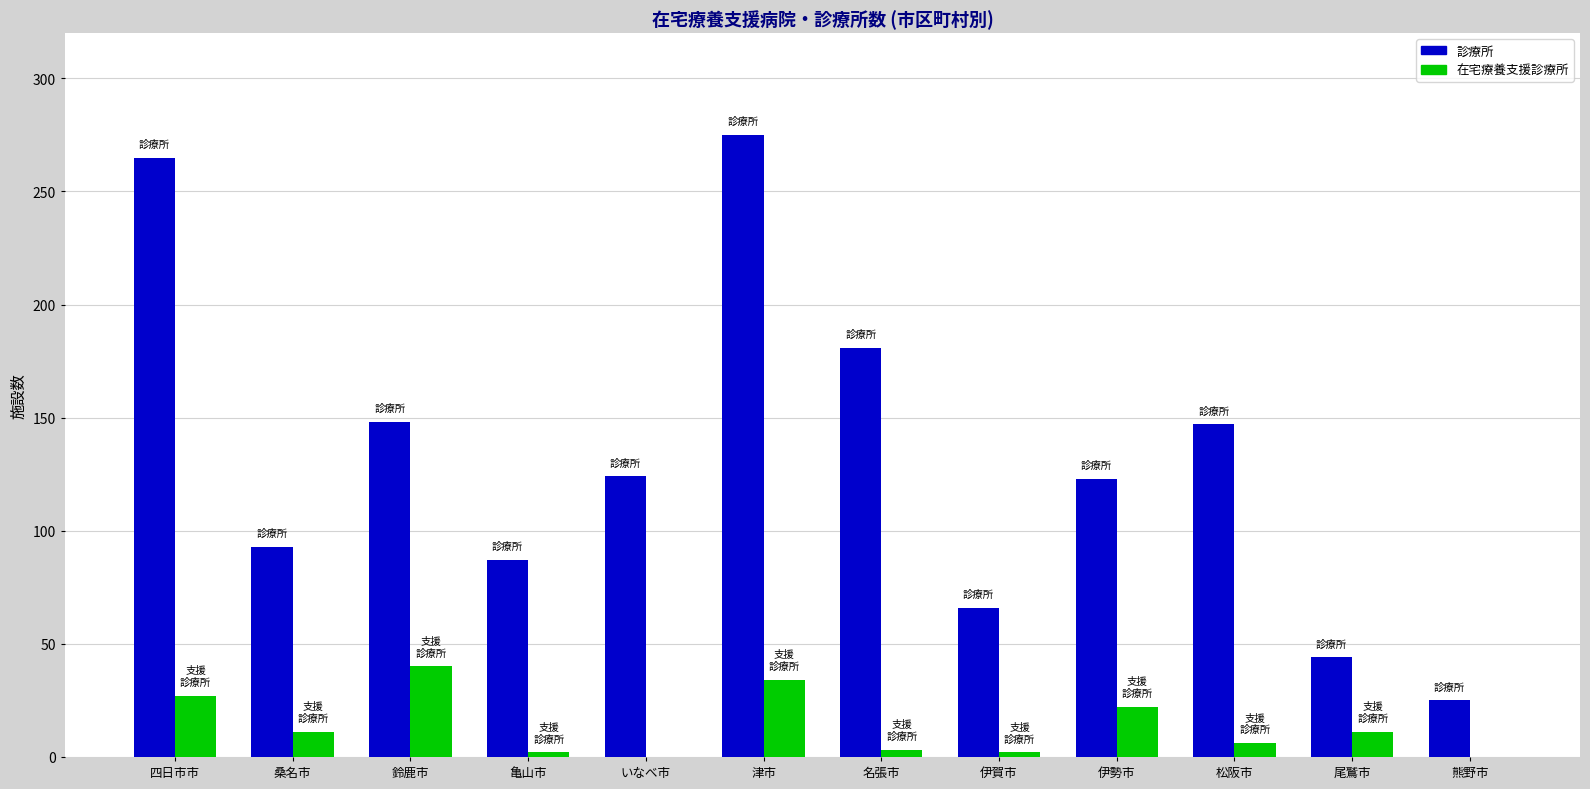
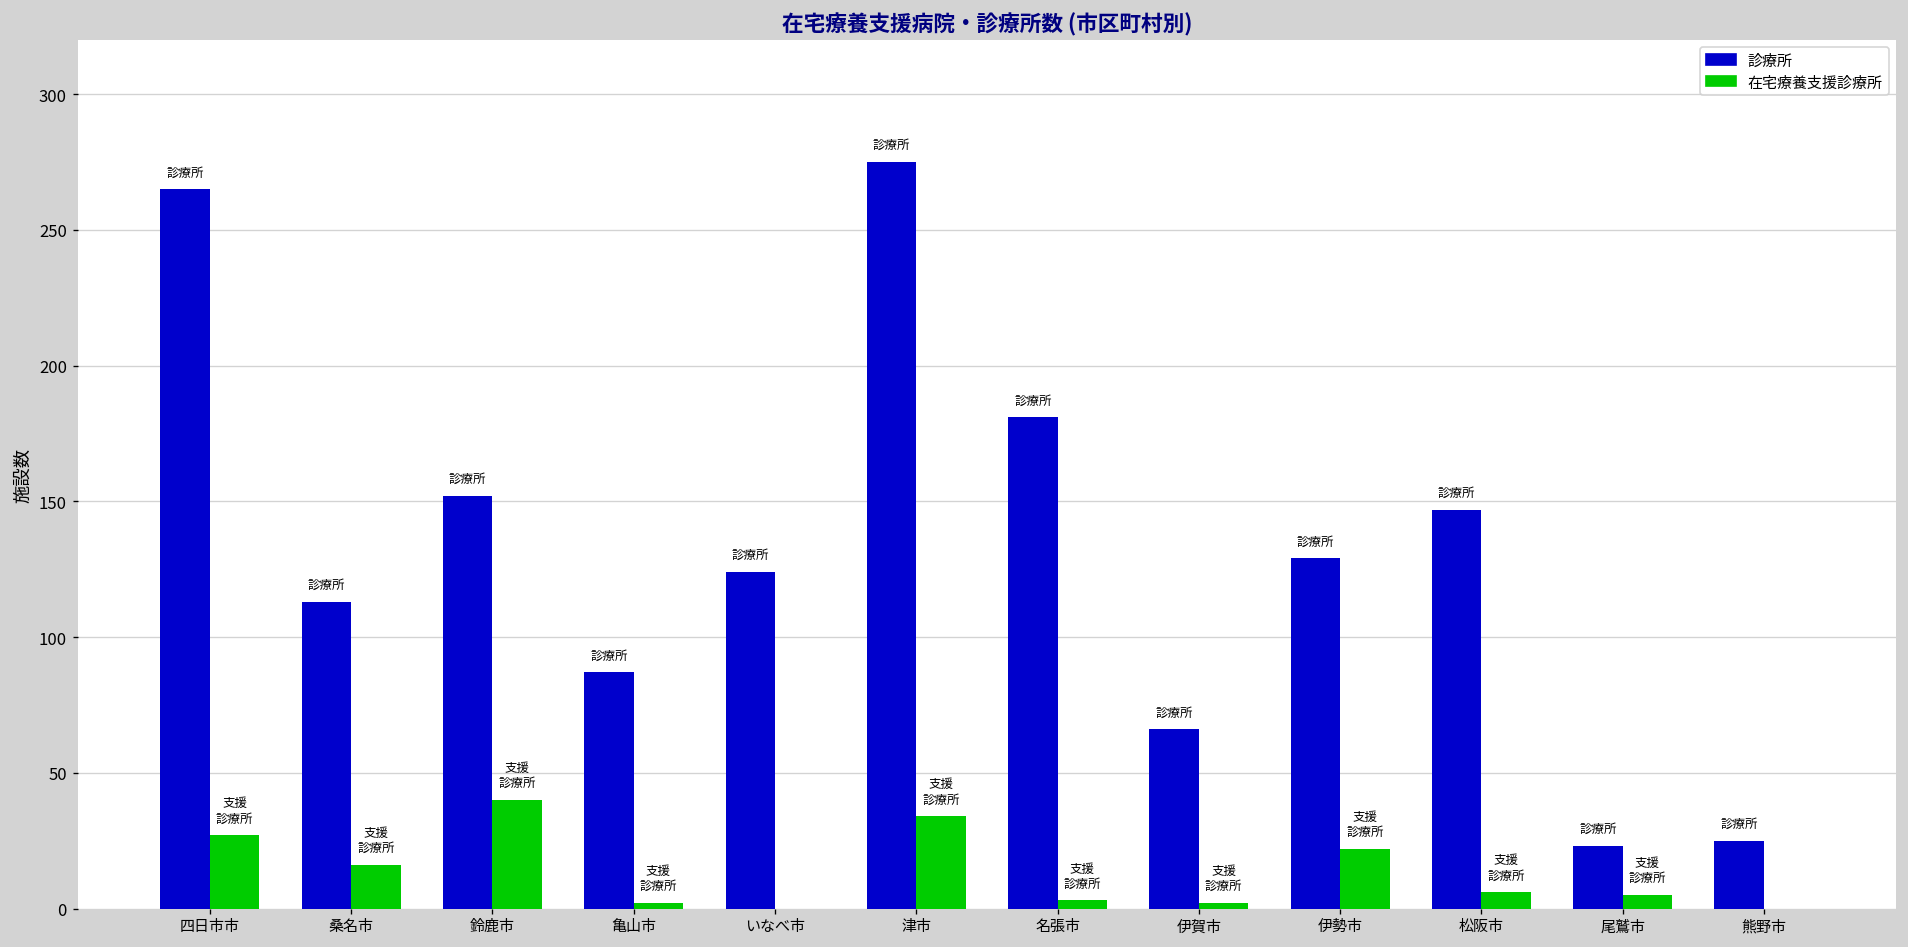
  {
    "診療所": {
      "四日市市": 265,
-     "桑名市": 93,
-     "鈴鹿市": 148,
+     "桑名市": 113,
+     "鈴鹿市": 152,
      "亀山市": 87,
      "いなべ市": 124,
      "津市": 275,
      "名張市": 181,
      "伊賀市": 66,
-     "伊勢市": 123,
+     "伊勢市": 129,
      "松阪市": 147,
-     "尾鷲市": 44,
+     "尾鷲市": 23,
      "熊野市": 25
    },
    "在宅療養支援診療所": {
      "四日市市": 27,
-     "桑名市": 11,
+     "桑名市": 16,
      "鈴鹿市": 40,
      "亀山市": 2,
      "いなべ市": 0,
      "津市": 34,
      "名張市": 3,
      "伊賀市": 2,
      "伊勢市": 22,
      "松阪市": 6,
-     "尾鷲市": 11,
+     "尾鷲市": 5,
      "熊野市": 0
    }
  }
